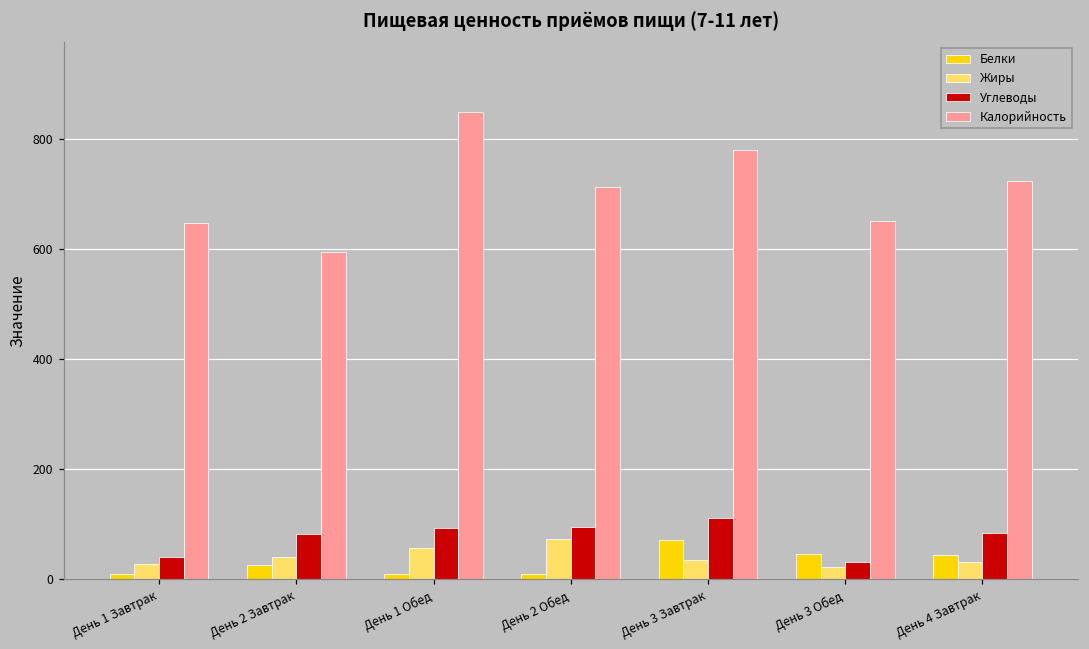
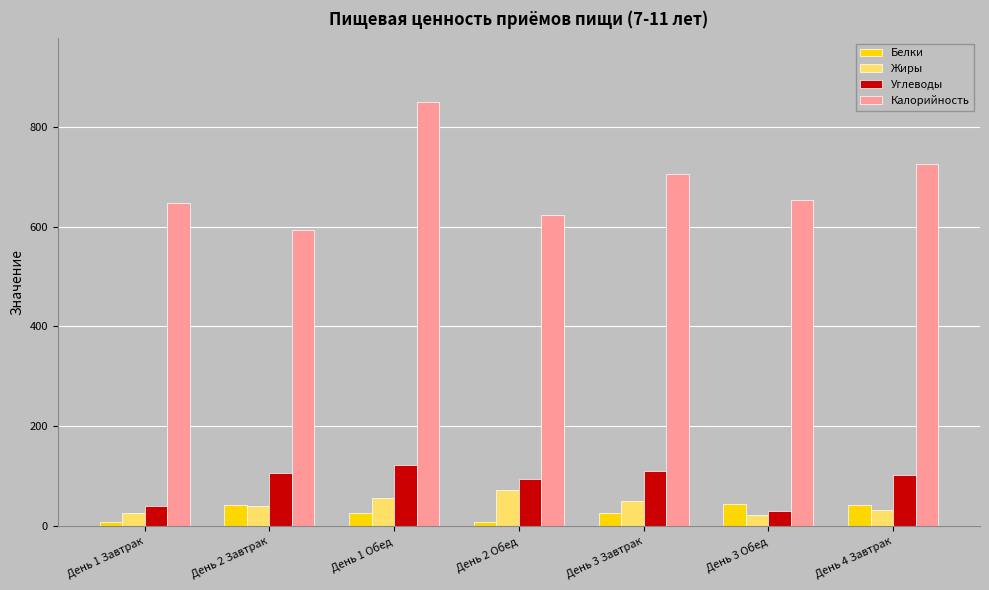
  {
    "Белки": {
      "День 1 Завтрак": 10,
-     "День 2 Завтрак": 30,
-     "День 1 Обед": 10,
+     "День 2 Завтрак": 40,
+     "День 1 Обед": 30,
      "День 2 Обед": 10,
-     "День 3 Завтрак": 70,
+     "День 3 Завтрак": 30,
      "День 3 Обед": 50,
      "День 4 Завтрак": 40
    },
    "Жиры": {
      "День 1 Завтрак": 30,
      "День 2 Завтрак": 40,
      "День 1 Обед": 60,
      "День 2 Обед": 70,
-     "День 3 Завтрак": 40,
+     "День 3 Завтрак": 50,
      "День 3 Обед": 20,
      "День 4 Завтрак": 30
    },
    "Углеводы": {
      "День 1 Завтрак": 40,
-     "День 2 Завтрак": 80,
-     "День 1 Обед": 90,
+     "День 2 Завтрак": 110,
+     "День 1 Обед": 120,
      "День 2 Обед": 100,
      "День 3 Завтрак": 110,
      "День 3 Обед": 30,
-     "День 4 Завтрак": 80
+     "День 4 Завтрак": 100
    },
    "Калорийность": {
      "День 1 Завтрак": 650,
      "День 2 Завтрак": 590,
      "День 1 Обед": 850,
-     "День 2 Обед": 710,
-     "День 3 Завтрак": 780,
+     "День 2 Обед": 620,
+     "День 3 Завтрак": 710,
      "День 3 Обед": 650,
      "День 4 Завтрак": 720
    }
  }
